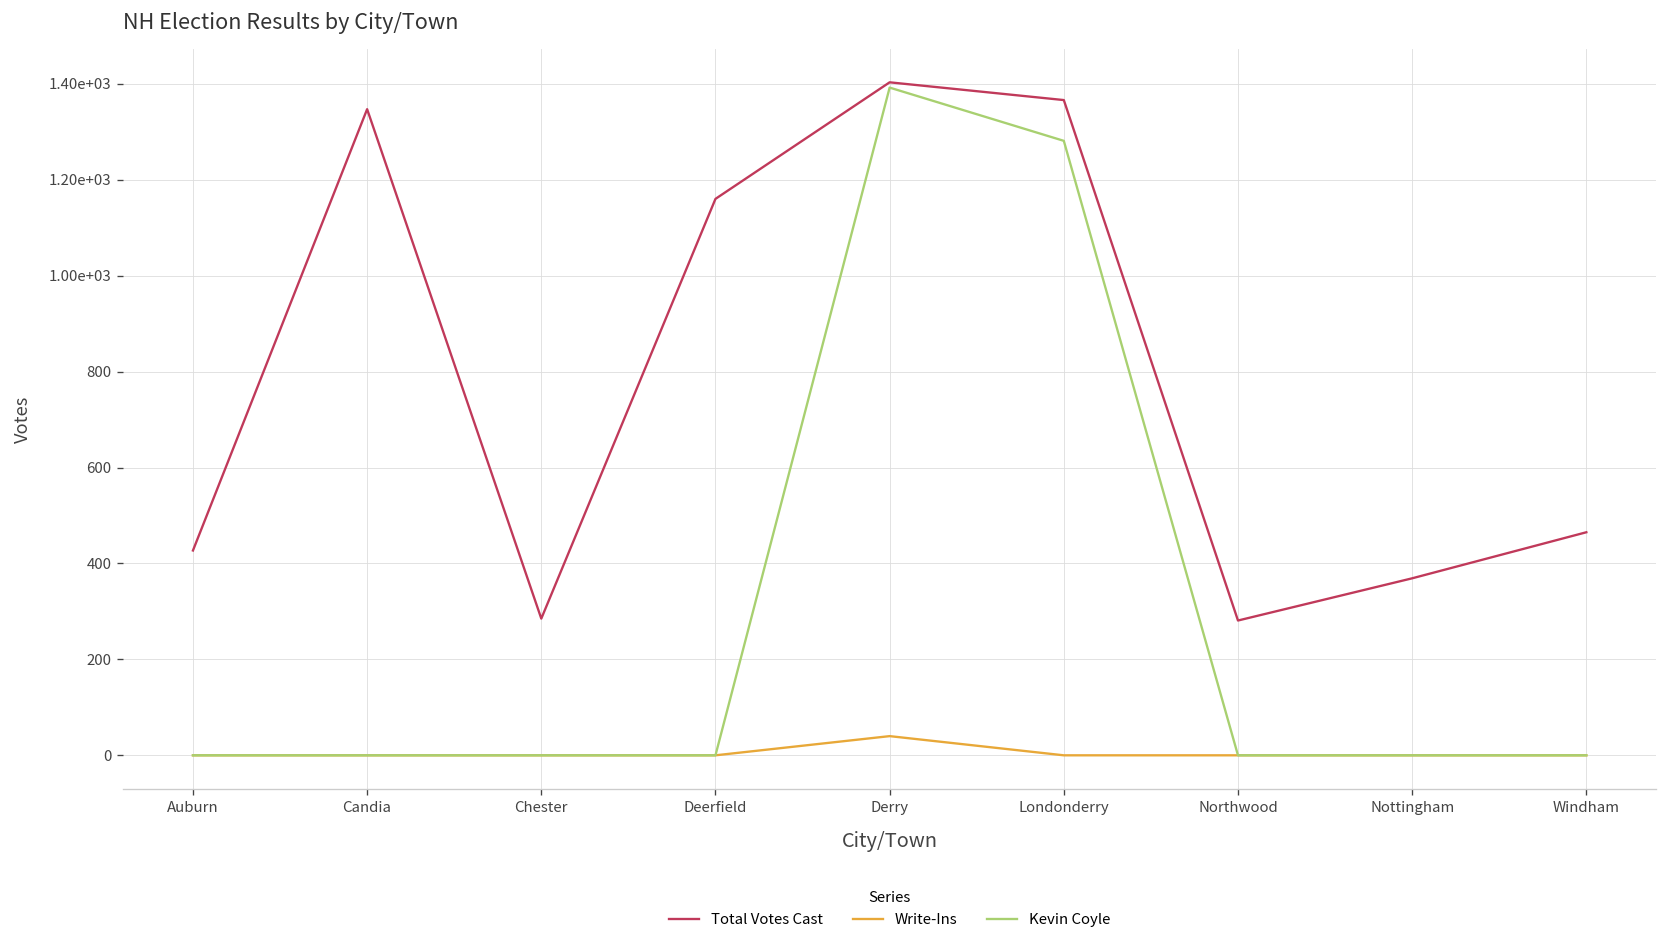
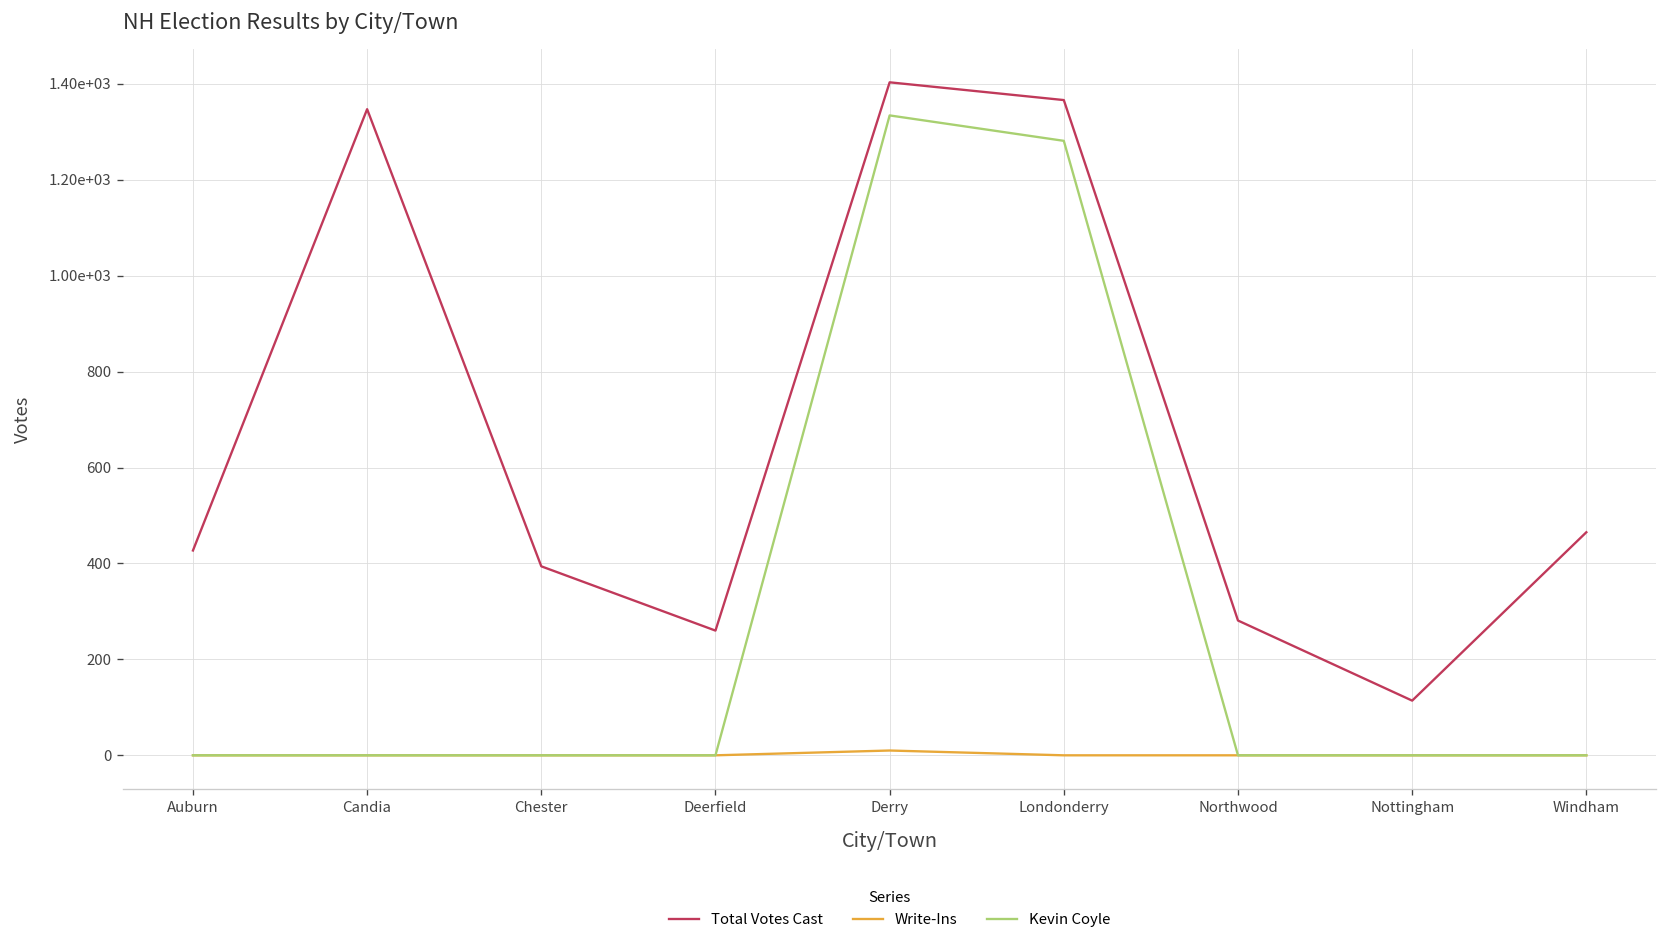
  {
    "Total Votes Cast": {
      "Auburn": 430,
      "Candia": 1350,
-     "Chester": 290,
-     "Deerfield": 1160,
+     "Chester": 390,
+     "Deerfield": 260,
      "Derry": 1400,
      "Londonderry": 1370,
      "Northwood": 280,
-     "Nottingham": 370,
+     "Nottingham": 110,
      "Windham": 470
    },
    "Write-Ins": {
-     "Derry": 40,
+     "Derry": 10,
      "Londonderry": 0
    },
    "Kevin Coyle": {
-     "Derry": 1390,
+     "Derry": 1330,
      "Londonderry": 1280
    }
  }
